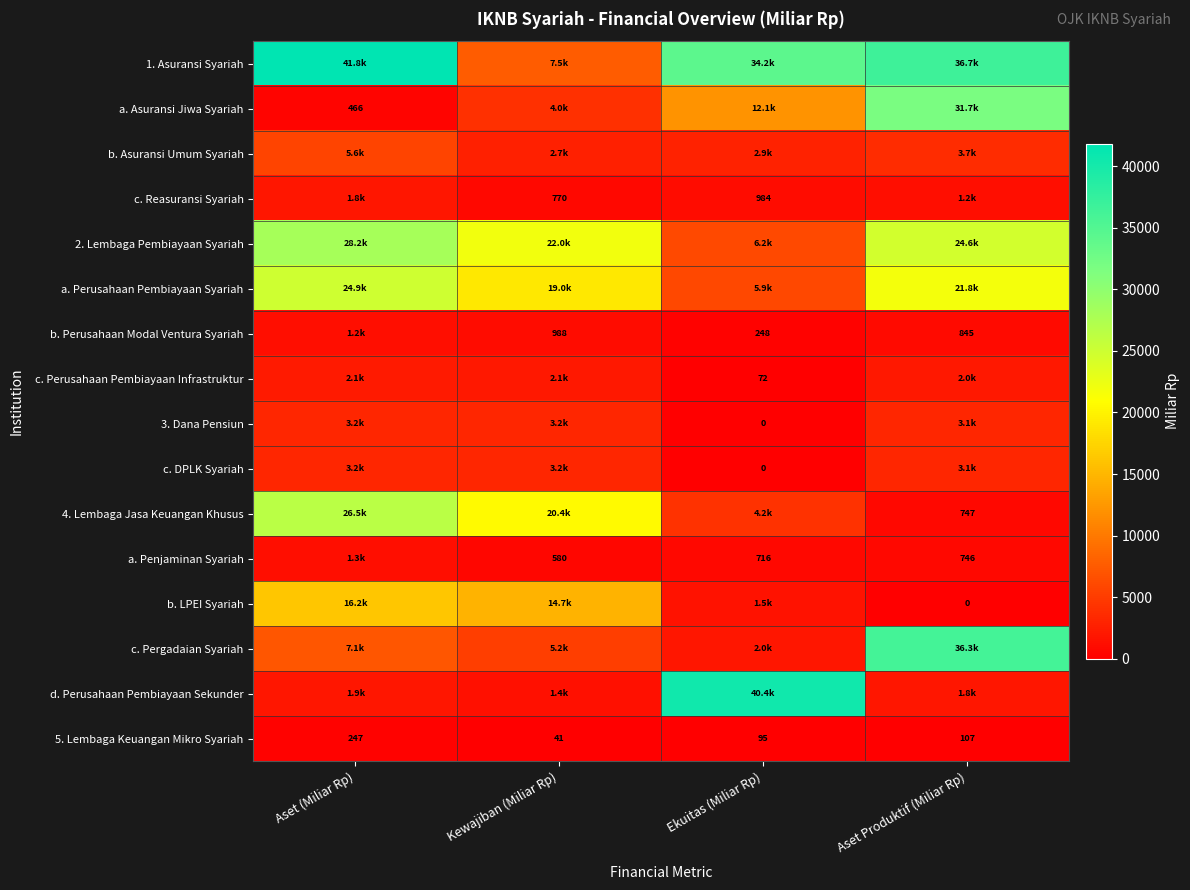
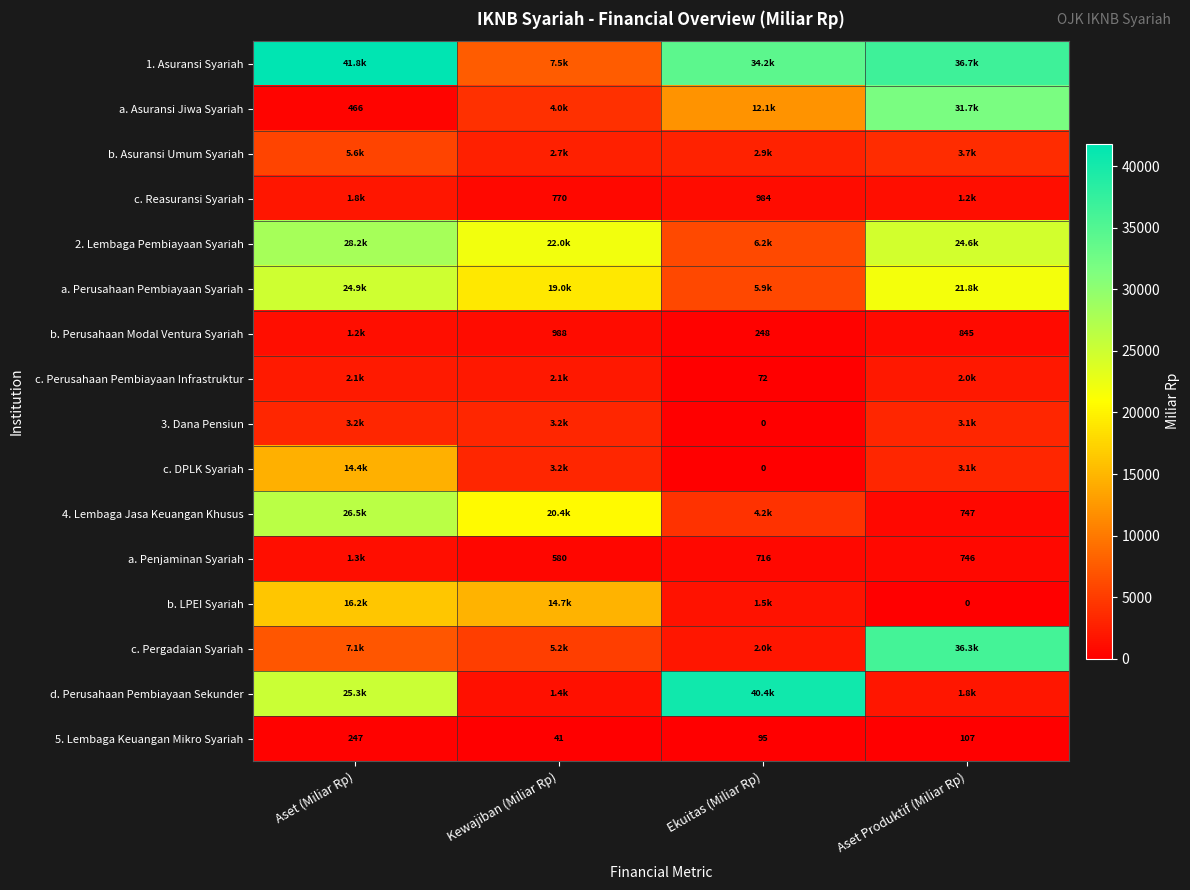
  {
    "1. Asuransi Syariah": {
      "Aset (Miliar Rp)": "41.8k",
      "Kewajiban (Miliar Rp)": "7.5k",
      "Ekuitas (Miliar Rp)": "34.2k",
      "Aset Produktif (Miliar Rp)": "36.7k"
    },
    "a. Asuransi Jiwa Syariah": {
      "Aset (Miliar Rp)": "466",
      "Kewajiban (Miliar Rp)": "4.0k",
      "Ekuitas (Miliar Rp)": "12.1k",
      "Aset Produktif (Miliar Rp)": "31.7k"
    },
    "b. Asuransi Umum Syariah": {
      "Aset (Miliar Rp)": "5.6k",
      "Kewajiban (Miliar Rp)": "2.7k",
      "Ekuitas (Miliar Rp)": "2.9k",
      "Aset Produktif (Miliar Rp)": "3.7k"
    },
    "c. Reasuransi Syariah": {
      "Aset (Miliar Rp)": "1.8k",
      "Kewajiban (Miliar Rp)": "770",
      "Ekuitas (Miliar Rp)": "984",
      "Aset Produktif (Miliar Rp)": "1.2k"
    },
    "2. Lembaga Pembiayaan Syariah": {
      "Aset (Miliar Rp)": "28.2k",
      "Kewajiban (Miliar Rp)": "22.0k",
      "Ekuitas (Miliar Rp)": "6.2k",
      "Aset Produktif (Miliar Rp)": "24.6k"
    },
    "a. Perusahaan Pembiayaan Syariah": {
      "Aset (Miliar Rp)": "24.9k",
      "Kewajiban (Miliar Rp)": "19.0k",
      "Ekuitas (Miliar Rp)": "5.9k",
      "Aset Produktif (Miliar Rp)": "21.8k"
    },
    "b. Perusahaan Modal Ventura Syariah": {
      "Aset (Miliar Rp)": "1.2k",
      "Kewajiban (Miliar Rp)": "988",
      "Ekuitas (Miliar Rp)": "248",
      "Aset Produktif (Miliar Rp)": "845"
    },
    "c. Perusahaan Pembiayaan Infrastruktur": {
      "Aset (Miliar Rp)": "2.1k",
      "Kewajiban (Miliar Rp)": "2.1k",
      "Ekuitas (Miliar Rp)": "72",
      "Aset Produktif (Miliar Rp)": "2.0k"
    },
    "3. Dana Pensiun": {
      "Aset (Miliar Rp)": "3.2k",
      "Kewajiban (Miliar Rp)": "3.2k",
      "Ekuitas (Miliar Rp)": "0",
      "Aset Produktif (Miliar Rp)": "3.1k"
    },
    "c. DPLK Syariah": {
-     "Aset (Miliar Rp)": "3.2k",
+     "Aset (Miliar Rp)": "14.4k",
      "Kewajiban (Miliar Rp)": "3.2k",
      "Ekuitas (Miliar Rp)": "0",
      "Aset Produktif (Miliar Rp)": "3.1k"
    },
    "4. Lembaga Jasa Keuangan Khusus": {
      "Aset (Miliar Rp)": "26.5k",
      "Kewajiban (Miliar Rp)": "20.4k",
      "Ekuitas (Miliar Rp)": "4.2k",
      "Aset Produktif (Miliar Rp)": "747"
    },
    "a. Penjaminan Syariah": {
      "Aset (Miliar Rp)": "1.3k",
      "Kewajiban (Miliar Rp)": "580",
      "Ekuitas (Miliar Rp)": "716",
      "Aset Produktif (Miliar Rp)": "746"
    },
    "b. LPEI Syariah": {
      "Aset (Miliar Rp)": "16.2k",
      "Kewajiban (Miliar Rp)": "14.7k",
      "Ekuitas (Miliar Rp)": "1.5k",
      "Aset Produktif (Miliar Rp)": "0"
    },
    "c. Pergadaian Syariah": {
      "Aset (Miliar Rp)": "7.1k",
      "Kewajiban (Miliar Rp)": "5.2k",
      "Ekuitas (Miliar Rp)": "2.0k",
      "Aset Produktif (Miliar Rp)": "36.3k"
    },
    "d. Perusahaan Pembiayaan Sekunder": {
-     "Aset (Miliar Rp)": "1.9k",
+     "Aset (Miliar Rp)": "25.3k",
      "Kewajiban (Miliar Rp)": "1.4k",
      "Ekuitas (Miliar Rp)": "40.4k",
      "Aset Produktif (Miliar Rp)": "1.8k"
    },
    "5. Lembaga Keuangan Mikro Syariah": {
      "Aset (Miliar Rp)": "247",
      "Kewajiban (Miliar Rp)": "41",
      "Ekuitas (Miliar Rp)": "95",
      "Aset Produktif (Miliar Rp)": "107"
    }
  }
